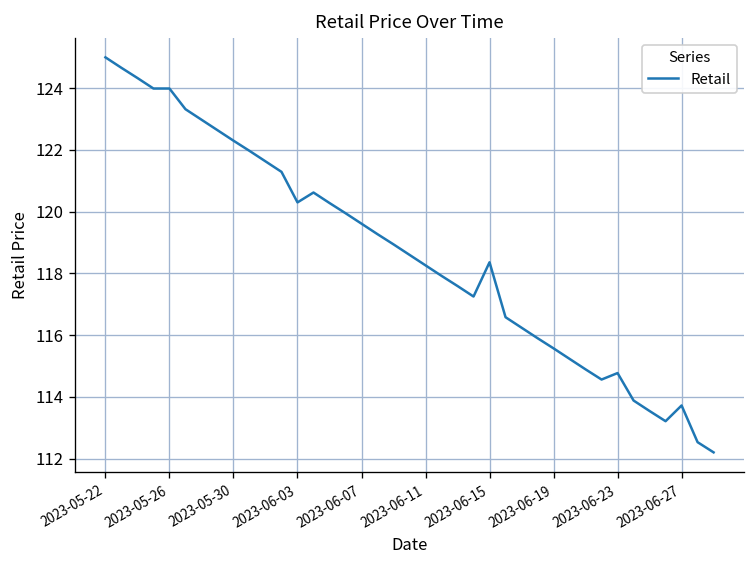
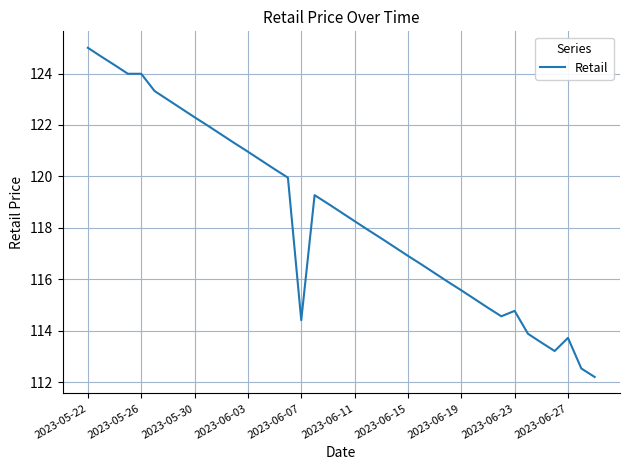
  {
    "2023-05-22": 125.0,
    "2023-05-26": 124.0,
    "2023-05-30": 122.3,
-   "2023-06-03": 120.3,
-   "2023-06-07": 119.6,
+   "2023-06-03": 121.0,
+   "2023-06-07": 114.4,
    "2023-06-11": 118.3,
-   "2023-06-15": 118.4,
+   "2023-06-15": 116.9,
    "2023-06-19": 115.6,
    "2023-06-23": 114.8,
    "2023-06-27": 113.7
  }
